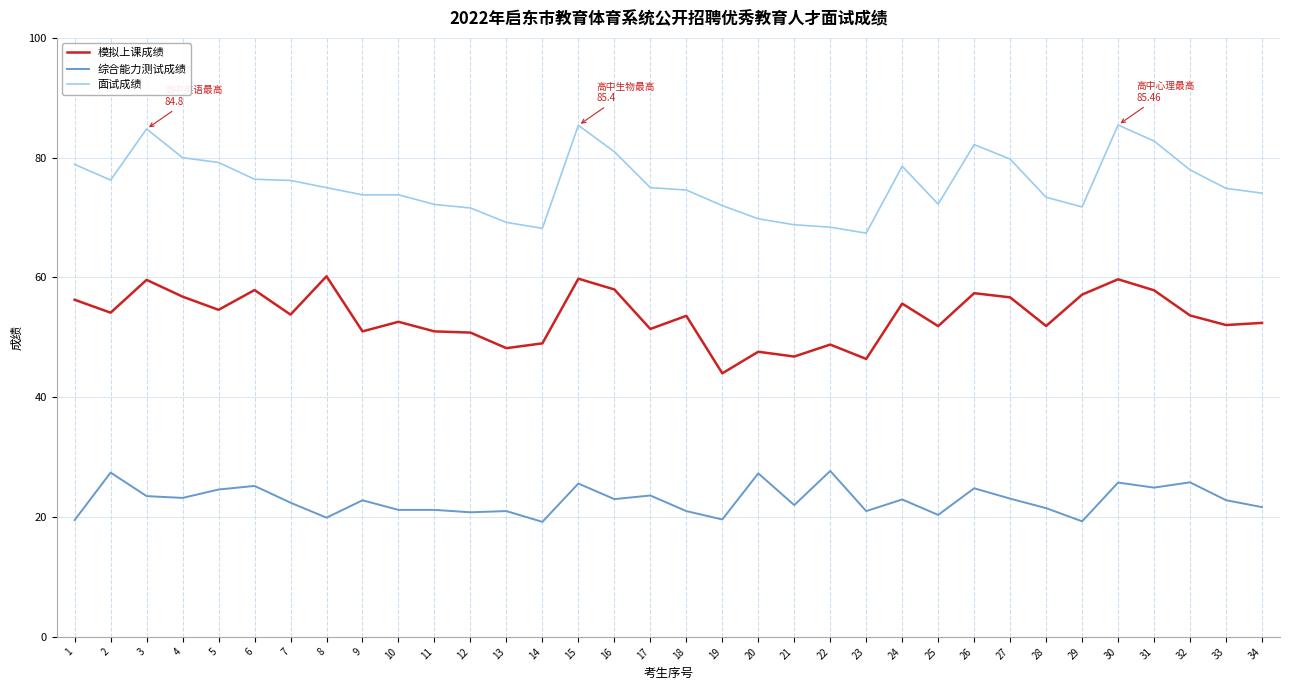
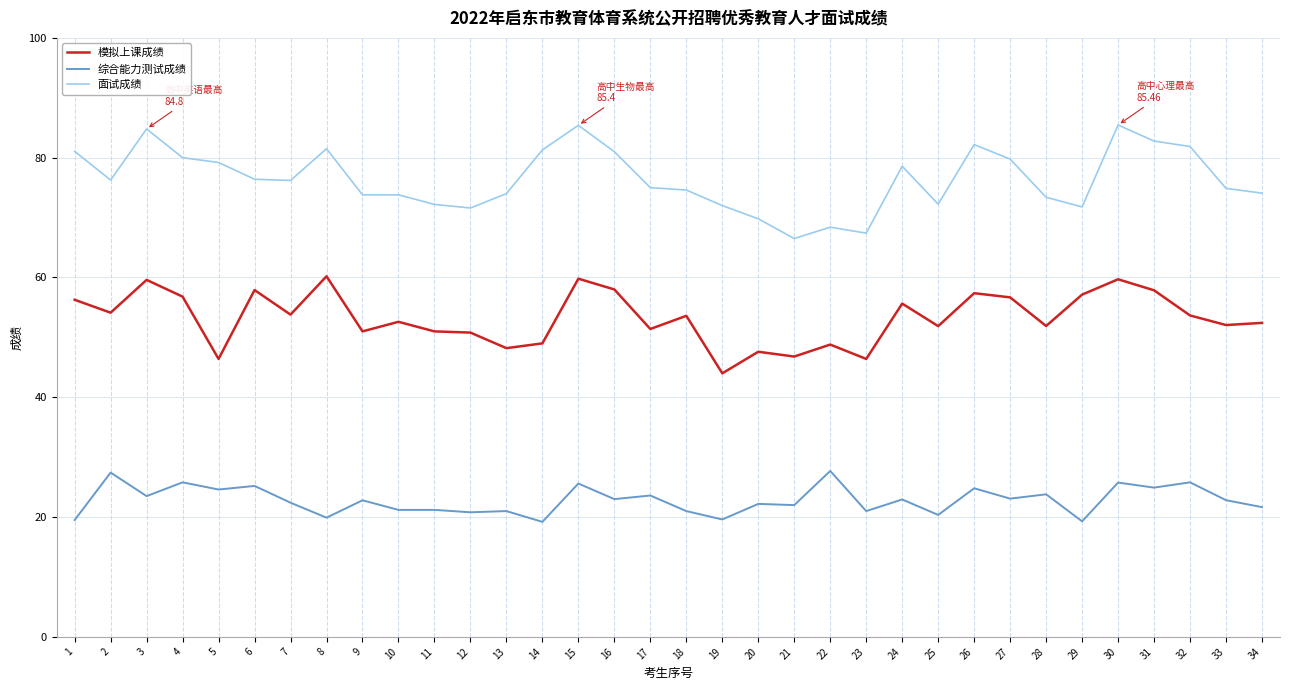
  {
    "模拟上课成绩": {
      "1": 56,
      "2": 54,
      "3": 60,
      "4": 57,
-     "5": 55,
+     "5": 46,
      "6": 58,
      "7": 54,
      "8": 60,
      "9": 51,
      "10": 53,
      "11": 51,
      "12": 51,
      "13": 48,
      "14": 49,
      "15": 60,
      "16": 58,
      "17": 51,
      "18": 54,
      "19": 44,
      "20": 48,
      "21": 47,
      "22": 49,
      "23": 46,
      "24": 56,
      "25": 52,
      "26": 57,
      "27": 57,
      "28": 52,
      "29": 57,
      "30": 60,
      "31": 58,
      "32": 54,
      "33": 52,
      "34": 52
    },
    "综合能力测试成绩": {
      "1": 20,
      "2": 27,
      "3": 24,
-     "4": 23,
+     "4": 26,
      "5": 25,
      "6": 25,
      "7": 22,
      "8": 20,
      "9": 23,
      "10": 21,
      "11": 21,
      "12": 21,
      "13": 21,
      "14": 19,
      "15": 26,
      "16": 23,
      "17": 24,
      "18": 21,
      "19": 20,
-     "20": 27,
+     "20": 22,
      "21": 22,
      "22": 28,
      "23": 21,
      "24": 23,
      "25": 20,
      "26": 25,
      "27": 23,
-     "28": 21,
+     "28": 24,
      "29": 19,
      "30": 26,
      "31": 25,
      "32": 26,
      "33": 23,
      "34": 22
    },
    "面试成绩": {
-     "1": 79,
+     "1": 81,
      "2": 76,
      "4": 80,
      "5": 79,
      "6": 76,
      "7": 76,
-     "8": 75,
+     "8": 82,
      "9": 74,
      "10": 74,
      "11": 72,
      "12": 72,
-     "13": 69,
-     "14": 68,
+     "13": 74,
+     "14": 81,
      "16": 81,
      "17": 75,
      "18": 75,
      "19": 72,
      "20": 70,
-     "21": 69,
+     "21": 67,
      "22": 68,
      "23": 67,
      "24": 79,
      "25": 72,
      "26": 82,
      "27": 80,
      "28": 73,
      "29": 72,
      "31": 83,
-     "32": 78,
+     "32": 82,
      "33": 75,
      "34": 74
    }
  }
